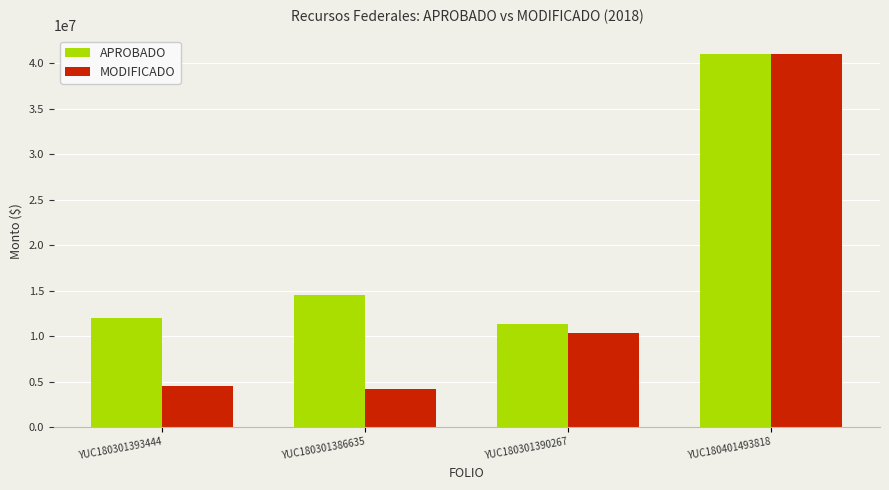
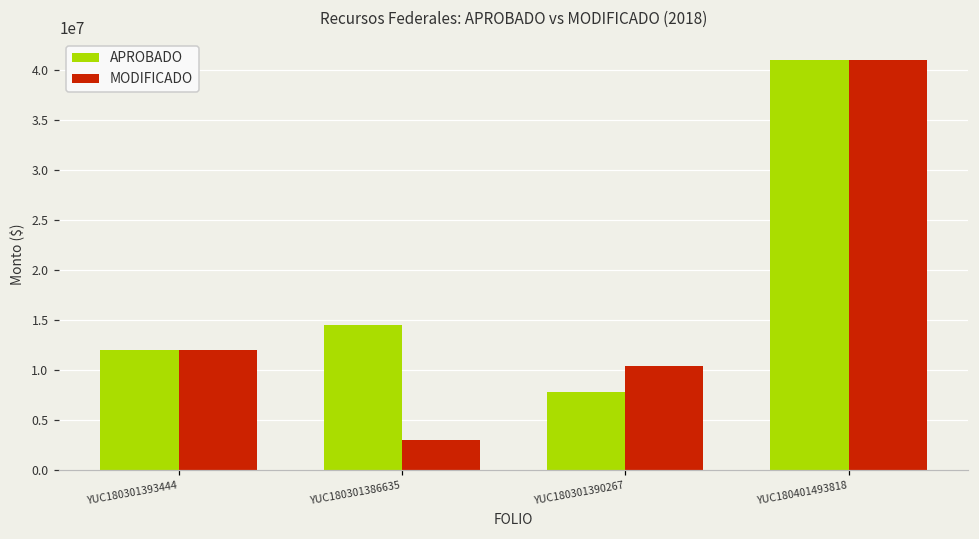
  {
    "APROBADO": {
      "YUC180301393444": 12000000,
      "YUC180301386635": 15000000,
-     "YUC180301390267": 11000000,
+     "YUC180301390267": 8000000,
      "YUC180401493818": 41000000
    },
    "MODIFICADO": {
-     "YUC180301393444": 5000000,
-     "YUC180301386635": 4000000,
+     "YUC180301393444": 12000000,
+     "YUC180301386635": 3000000,
      "YUC180301390267": 10000000,
      "YUC180401493818": 41000000
    }
  }
